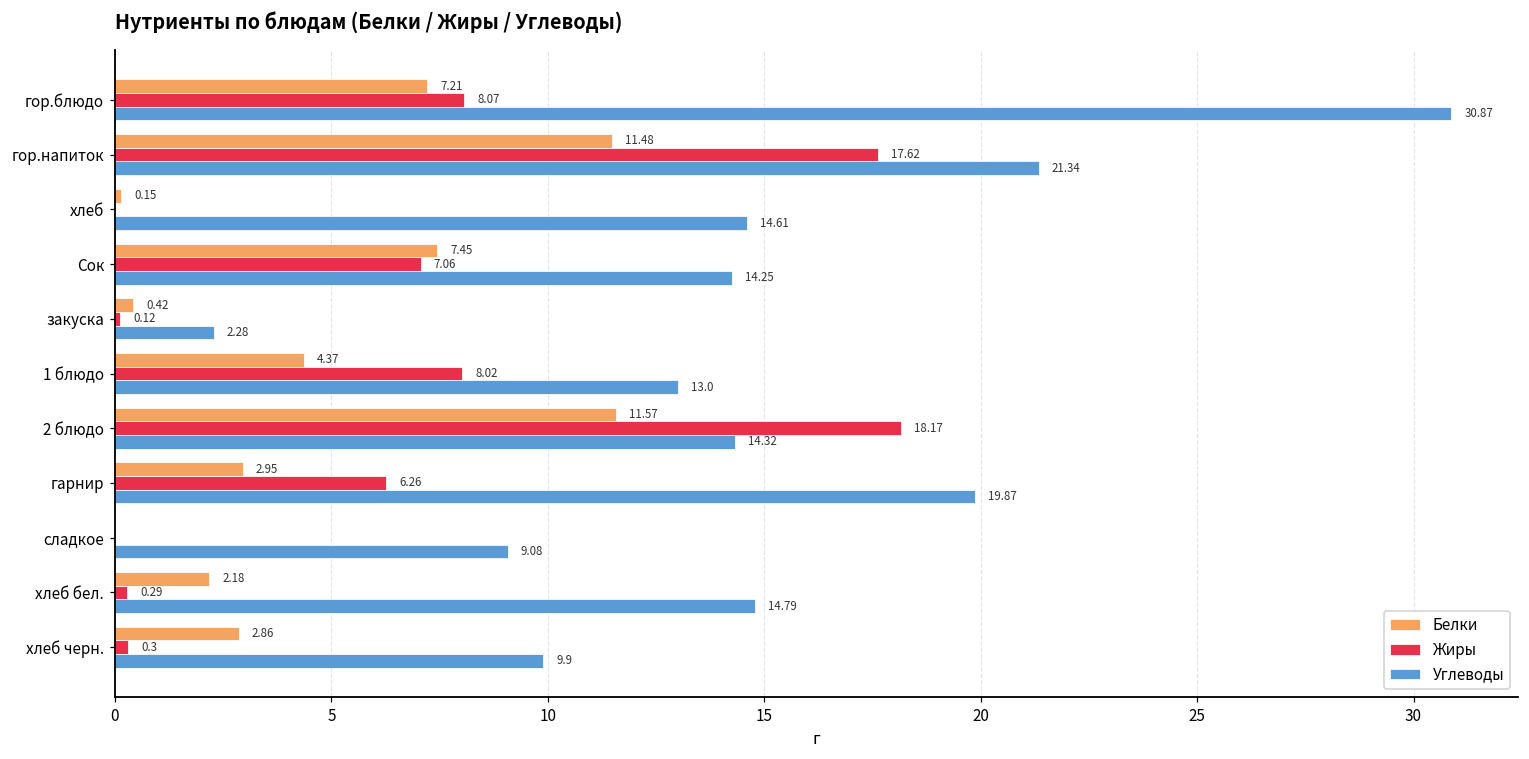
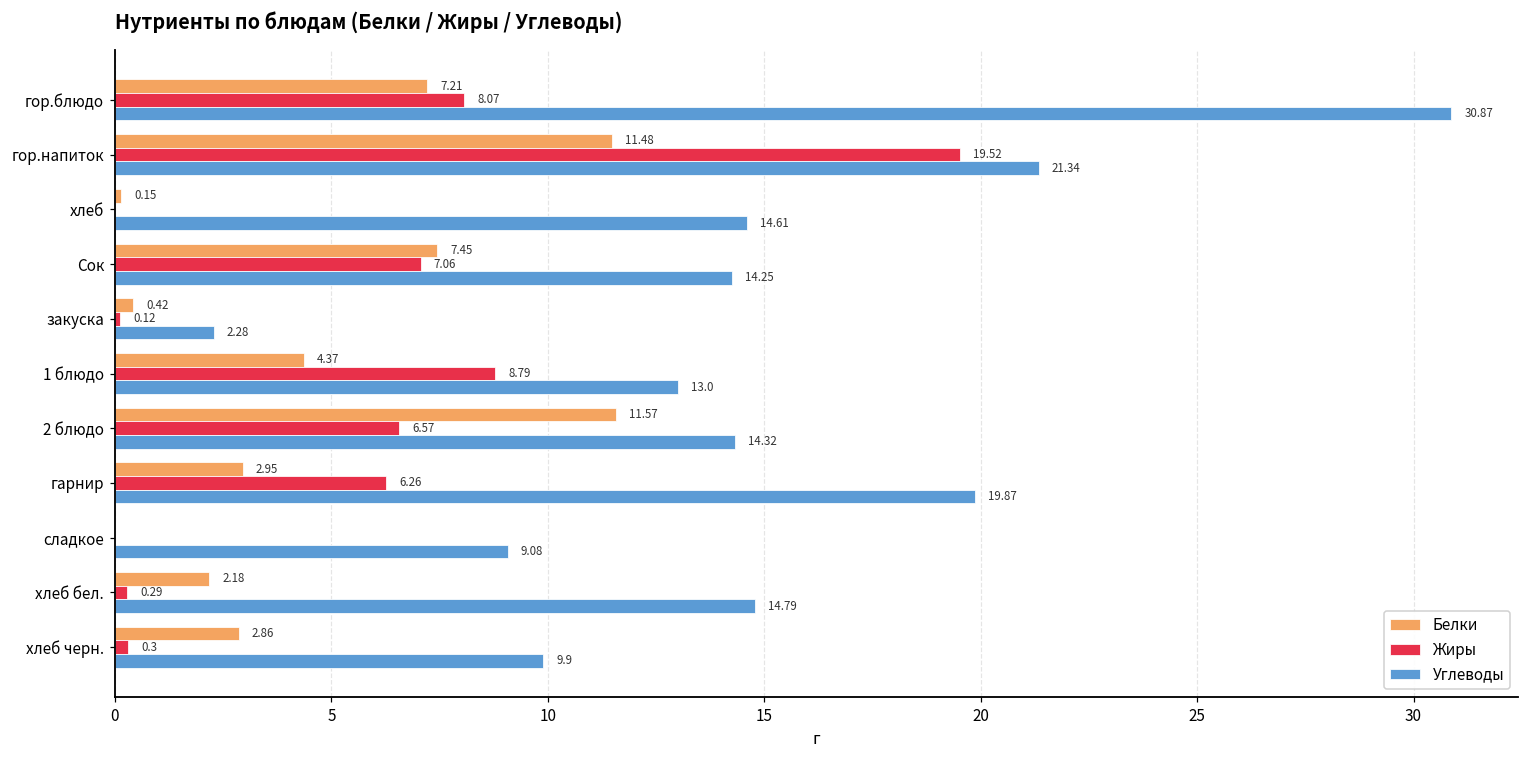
  {
    "Белки": {
      "гор.блюдо": 7.21,
      "гор.напиток": 11.48,
      "хлеб": 0.15,
      "Сок": 7.45,
      "закуска": 0.42,
      "1 блюдо": 4.37,
      "2 блюдо": 11.57,
      "гарнир": 2.95,
      "хлеб бел.": 2.18,
      "хлеб черн.": 2.86
    },
    "Жиры": {
      "гор.блюдо": 8.07,
-     "гор.напиток": 17.62,
+     "гор.напиток": 19.52,
      "Сок": 7.06,
      "закуска": 0.12,
-     "1 блюдо": 8.02,
-     "2 блюдо": 18.17,
+     "1 блюдо": 8.79,
+     "2 блюдо": 6.57,
      "гарнир": 6.26,
      "хлеб бел.": 0.29,
      "хлеб черн.": 0.3
    },
    "Углеводы": {
      "гор.блюдо": 30.87,
      "гор.напиток": 21.34,
      "хлеб": 14.61,
      "Сок": 14.25,
      "закуска": 2.28,
      "1 блюдо": 13.0,
      "2 блюдо": 14.32,
      "гарнир": 19.87,
      "сладкое": 9.08,
      "хлеб бел.": 14.79,
      "хлеб черн.": 9.9
    }
  }
